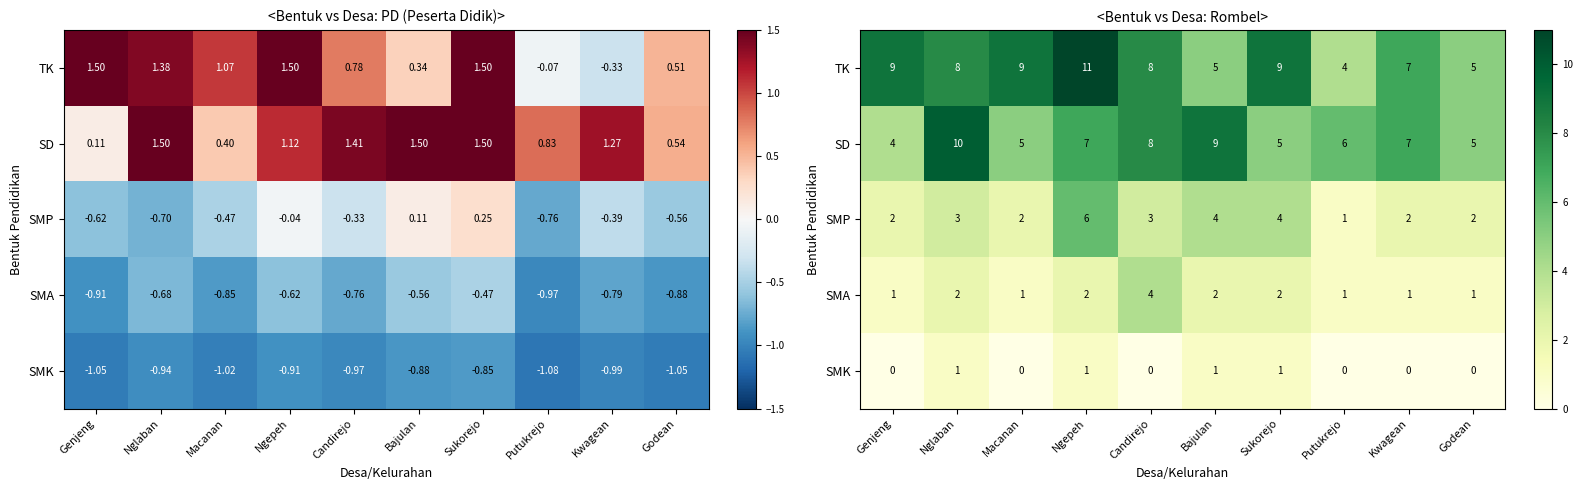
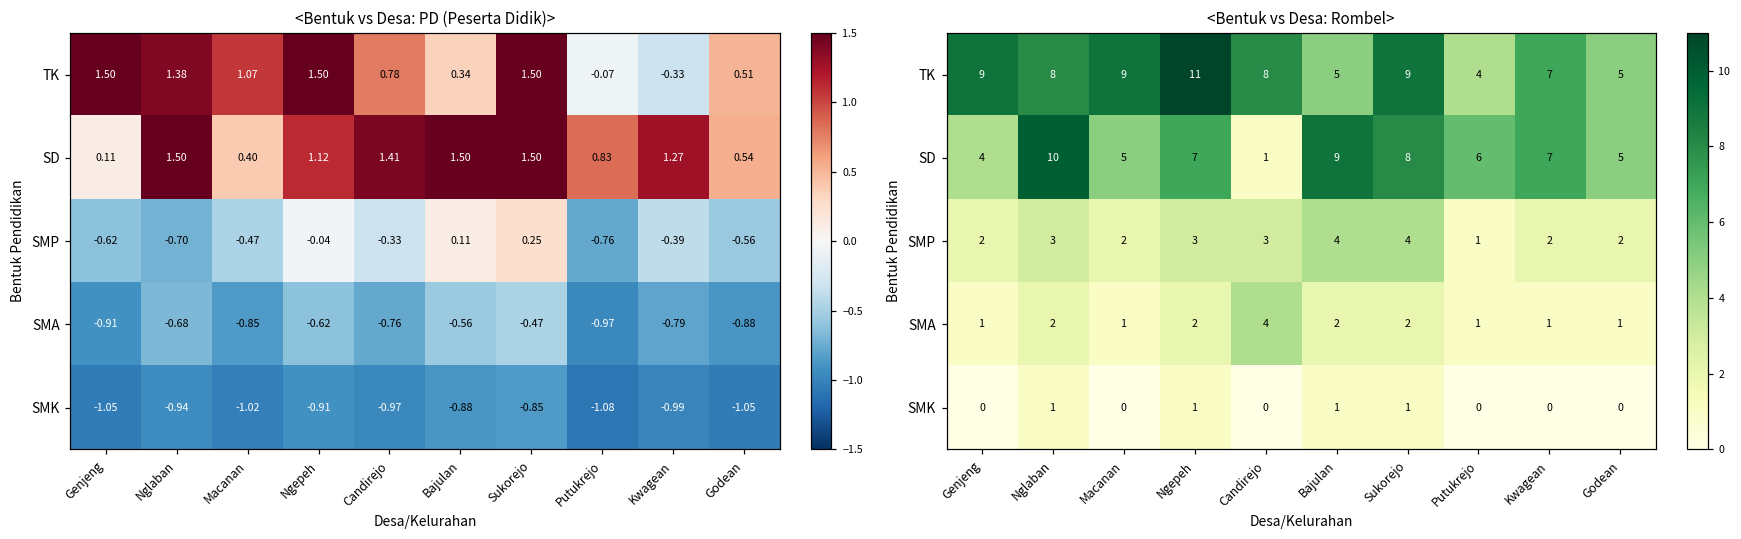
  {
    "<Bentuk vs Desa: PD (Peserta Didik)>": {
      "TK": {
        "Genjeng": 1.50,
        "Nglaban": 1.38,
        "Macanan": 1.07,
        "Ngepeh": 1.50,
        "Candirejo": 0.78,
        "Bajulan": 0.34,
        "Sukorejo": 1.50,
        "Putukrejo": -0.07,
        "Kwagean": -0.33,
        "Godean": 0.51
      },
      "SD": {
        "Genjeng": 0.11,
        "Nglaban": 1.50,
        "Macanan": 0.40,
        "Ngepeh": 1.12,
        "Candirejo": 1.41,
        "Bajulan": 1.50,
        "Sukorejo": 1.50,
        "Putukrejo": 0.83,
        "Kwagean": 1.27,
        "Godean": 0.54
      },
      "SMP": {
        "Genjeng": -0.62,
        "Nglaban": -0.70,
        "Macanan": -0.47,
        "Ngepeh": -0.04,
        "Candirejo": -0.33,
        "Bajulan": 0.11,
        "Sukorejo": 0.25,
        "Putukrejo": -0.76,
        "Kwagean": -0.39,
        "Godean": -0.56
      },
      "SMA": {
        "Genjeng": -0.91,
        "Nglaban": -0.68,
        "Macanan": -0.85,
        "Ngepeh": -0.62,
        "Candirejo": -0.76,
        "Bajulan": -0.56,
        "Sukorejo": -0.47,
        "Putukrejo": -0.97,
        "Kwagean": -0.79,
        "Godean": -0.88
      },
      "SMK": {
        "Genjeng": -1.05,
        "Nglaban": -0.94,
        "Macanan": -1.02,
        "Ngepeh": -0.91,
        "Candirejo": -0.97,
        "Bajulan": -0.88,
        "Sukorejo": -0.85,
        "Putukrejo": -1.08,
        "Kwagean": -0.99,
        "Godean": -1.05
      }
    },
    "<Bentuk vs Desa: Rombel>": {
      "TK": {
        "Genjeng": 9,
        "Nglaban": 8,
        "Macanan": 9,
        "Ngepeh": 11,
        "Candirejo": 8,
        "Bajulan": 5,
        "Sukorejo": 9,
        "Putukrejo": 4,
        "Kwagean": 7,
        "Godean": 5
      },
      "SD": {
        "Genjeng": 4,
        "Nglaban": 10,
        "Macanan": 5,
        "Ngepeh": 7,
-       "Candirejo": 8,
+       "Candirejo": 1,
        "Bajulan": 9,
-       "Sukorejo": 5,
+       "Sukorejo": 8,
        "Putukrejo": 6,
        "Kwagean": 7,
        "Godean": 5
      },
      "SMP": {
        "Genjeng": 2,
        "Nglaban": 3,
        "Macanan": 2,
-       "Ngepeh": 6,
+       "Ngepeh": 3,
        "Candirejo": 3,
        "Bajulan": 4,
        "Sukorejo": 4,
        "Putukrejo": 1,
        "Kwagean": 2,
        "Godean": 2
      },
      "SMA": {
        "Genjeng": 1,
        "Nglaban": 2,
        "Macanan": 1,
        "Ngepeh": 2,
        "Candirejo": 4,
        "Bajulan": 2,
        "Sukorejo": 2,
        "Putukrejo": 1,
        "Kwagean": 1,
        "Godean": 1
      },
      "SMK": {
        "Genjeng": 0,
        "Nglaban": 1,
        "Macanan": 0,
        "Ngepeh": 1,
        "Candirejo": 0,
        "Bajulan": 1,
        "Sukorejo": 1,
        "Putukrejo": 0,
        "Kwagean": 0,
        "Godean": 0
      }
    }
  }
